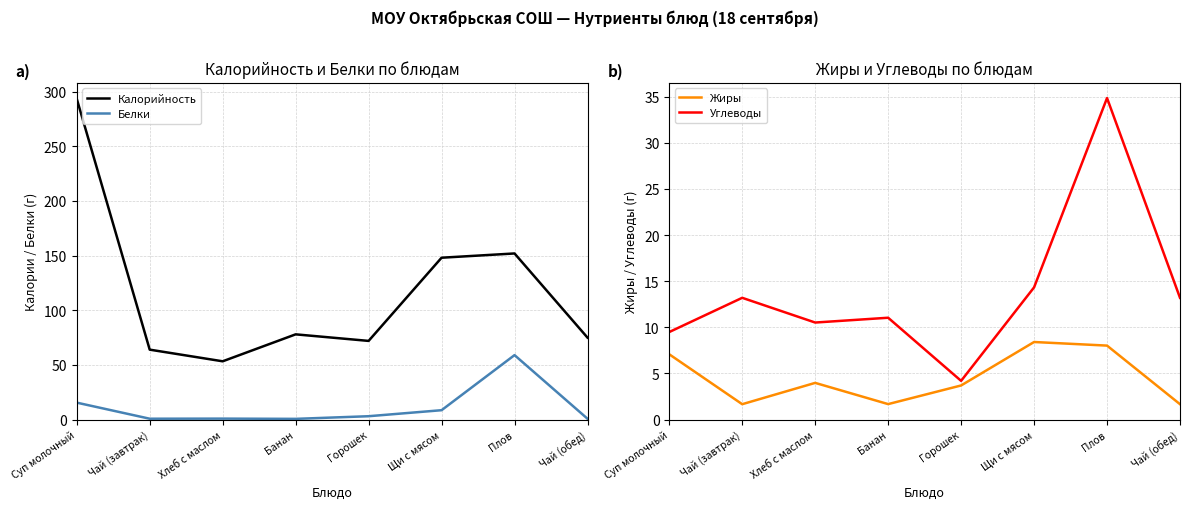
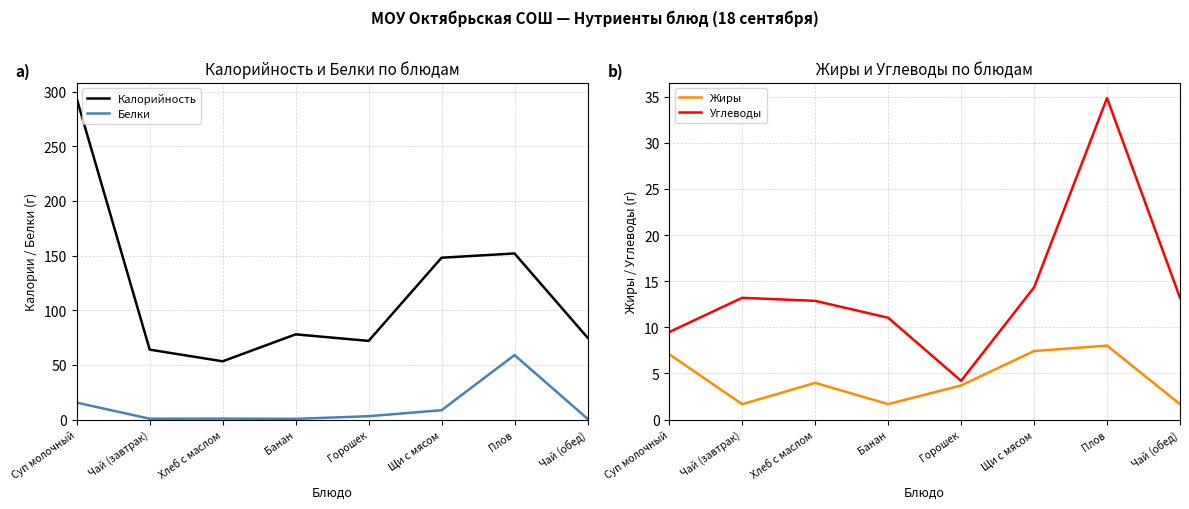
  {
    "Калорийность и Белки по блюдам": {
      "Калорийность": {
        "Суп молочный": 294,
        "Чай (завтрак)": 64,
        "Хлеб с маслом": 53,
        "Банан": 78,
        "Горошек": 72,
        "Щи с мясом": 148,
        "Плов": 152,
        "Чай (обед)": 75
      },
      "Белки": {
        "Суп молочный": 16,
        "Чай (завтрак)": 1,
        "Хлеб с маслом": 1,
        "Банан": 1,
        "Горошек": 3,
        "Щи с мясом": 9,
        "Плов": 59,
        "Чай (обед)": 1
      }
    },
    "Жиры и Углеводы по блюдам": {
      "Жиры": {
        "Суп молочный": 7,
        "Чай (завтрак)": 2,
        "Хлеб с маслом": 4,
        "Банан": 2,
        "Горошек": 4,
-       "Щи с мясом": 8,
+       "Щи с мясом": 7,
        "Плов": 8,
        "Чай (обед)": 2
      },
      "Углеводы": {
        "Суп молочный": 9,
        "Чай (завтрак)": 13,
-       "Хлеб с маслом": 11,
+       "Хлеб с маслом": 13,
        "Банан": 11,
        "Горошек": 4,
        "Щи с мясом": 14,
        "Плов": 35,
        "Чай (обед)": 13
      }
    }
  }
